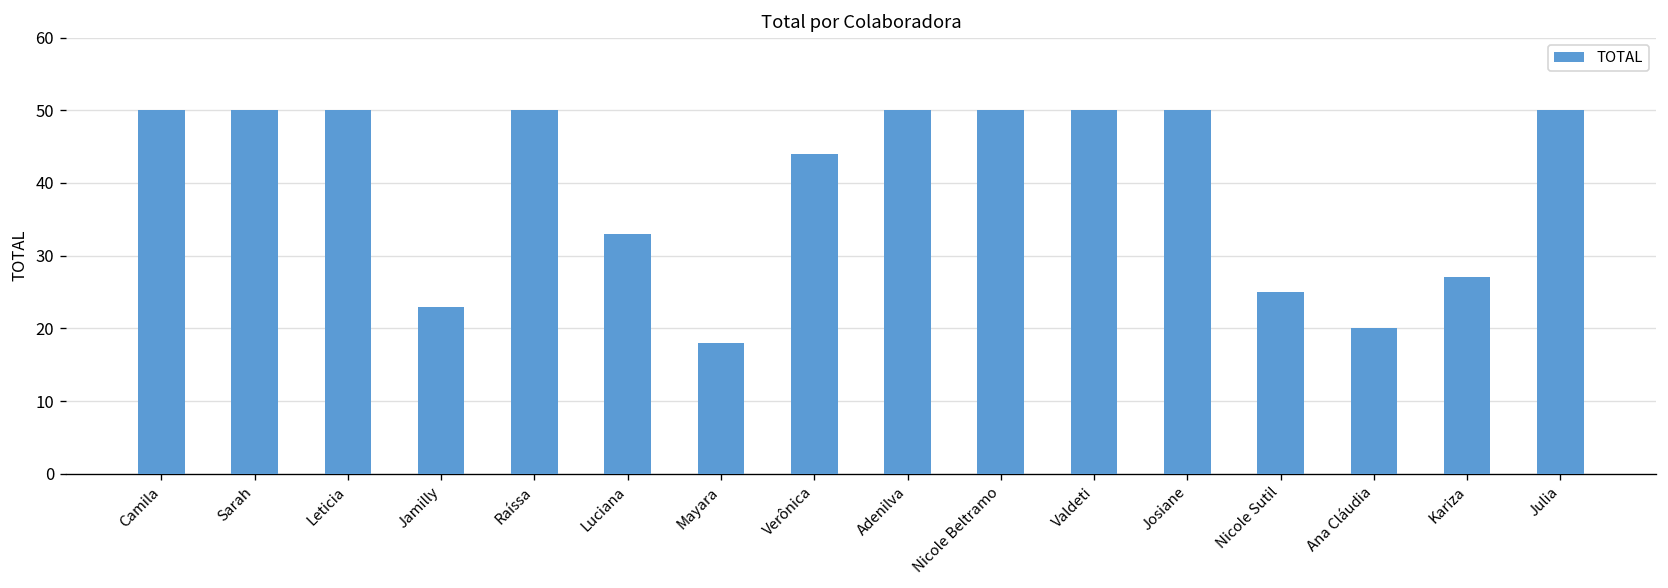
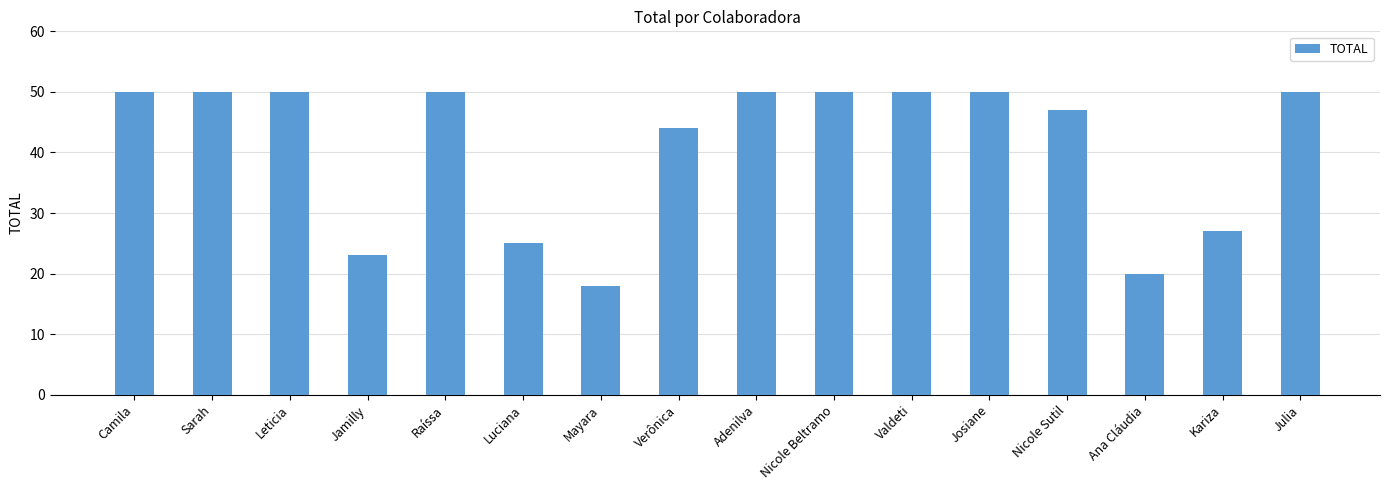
  {
    "Camila": 50,
    "Sarah": 50,
    "Leticia": 50,
    "Jamilly": 23,
    "Raíssa": 50,
-   "Luciana": 33,
+   "Luciana": 25,
    "Mayara": 18,
    "Verônica": 44,
    "Adenilva": 50,
    "Nicole Beltramo": 50,
    "Valdeti": 50,
    "Josiane": 50,
-   "Nicole Sutil": 25,
+   "Nicole Sutil": 47,
    "Ana Cláudia": 20,
    "Kariza": 27,
    "Julia": 50
  }
